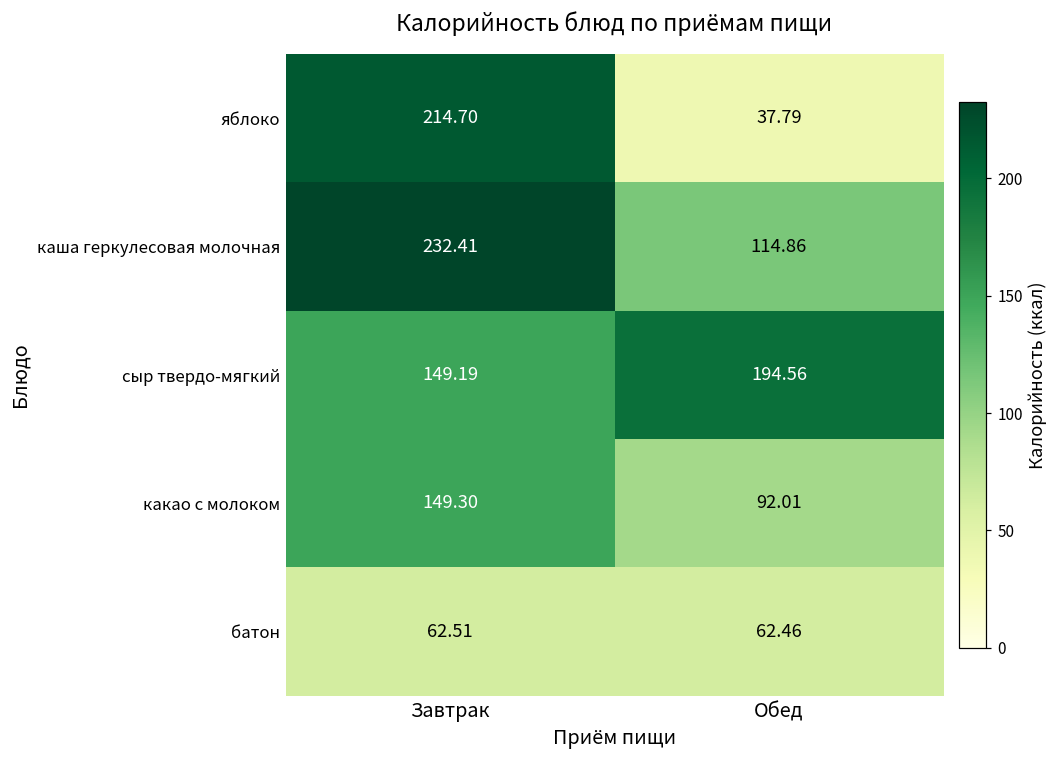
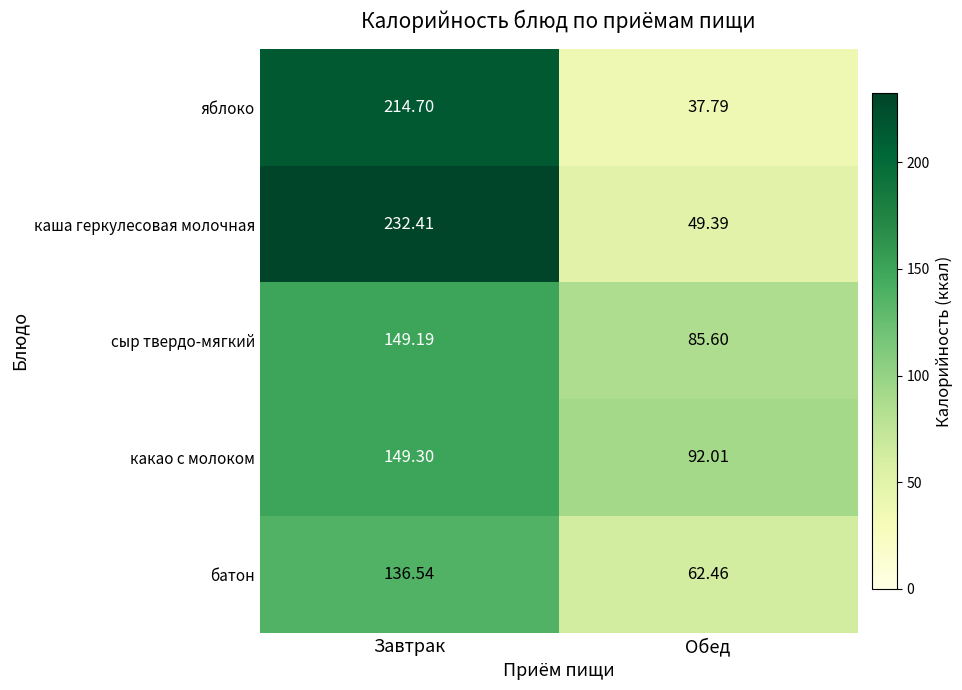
  {
    "яблоко": {
      "Завтрак": 214.70,
      "Обед": 37.79
    },
    "каша геркулесовая молочная": {
      "Завтрак": 232.41,
-     "Обед": 114.86
+     "Обед": 49.39
    },
    "сыр твердо-мягкий": {
      "Завтрак": 149.19,
-     "Обед": 194.56
+     "Обед": 85.60
    },
    "какао с молоком": {
      "Завтрак": 149.30,
      "Обед": 92.01
    },
    "батон": {
-     "Завтрак": 62.51,
+     "Завтрак": 136.54,
      "Обед": 62.46
    }
  }
